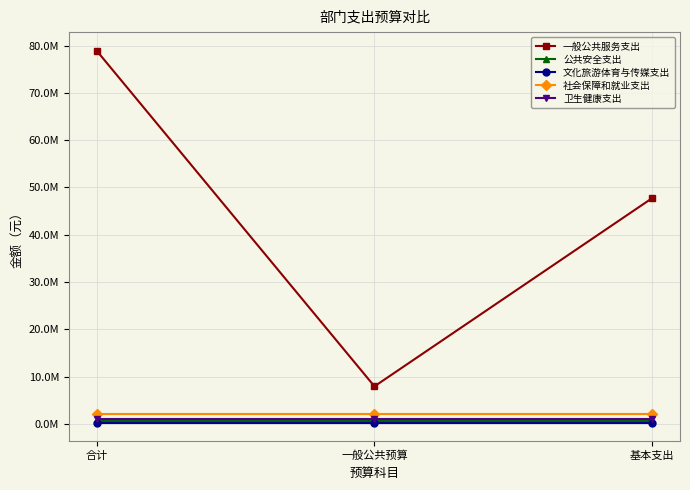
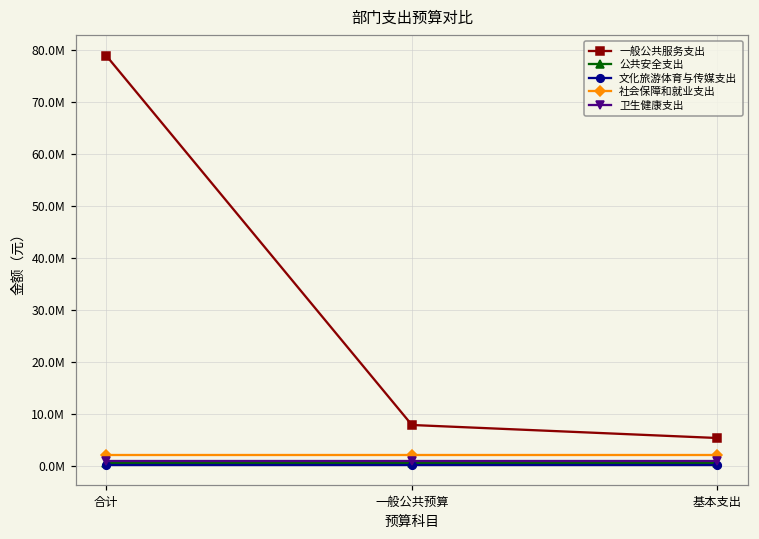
  {
    "一般公共服务支出": {
      "合计": 79000000,
      "一般公共预算": 8000000,
-     "基本支出": 48000000
+     "基本支出": 5000000
    },
    "社会保障和就业支出": {
      "合计": 2000000,
      "一般公共预算": 2000000,
      "基本支出": 2000000
    }
  }
